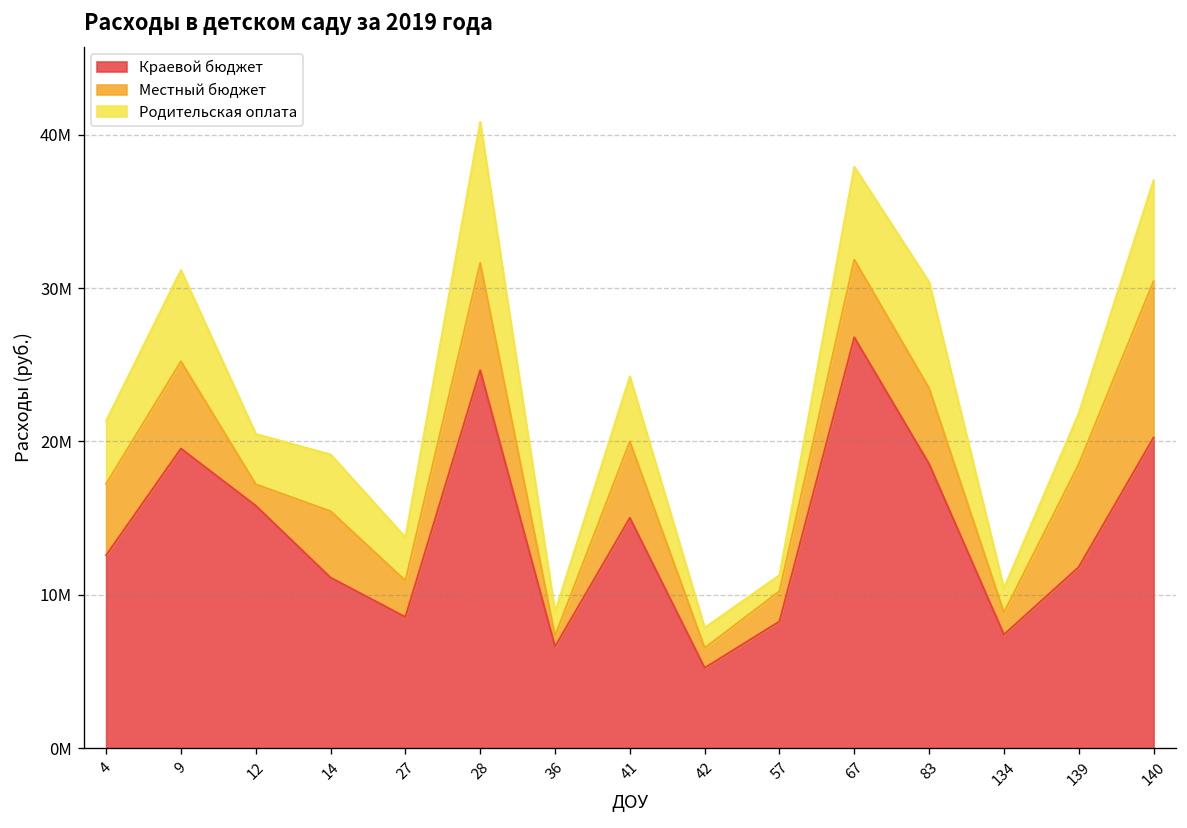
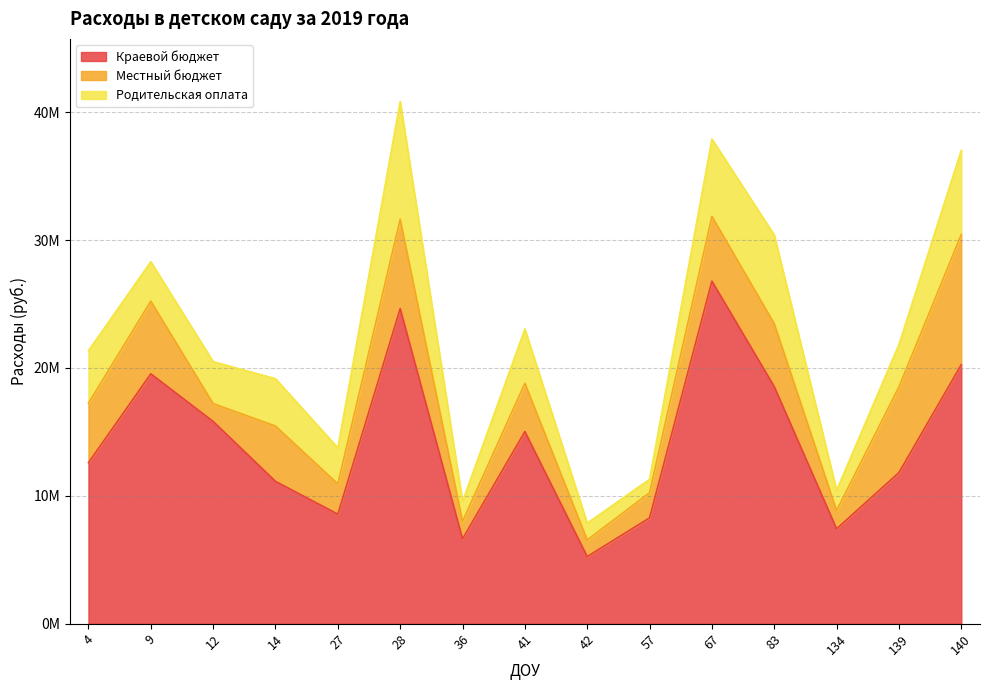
  {
    "Краевой бюджет": {
      "4": 12600000,
      "9": 19500000,
      "12": 15800000,
      "14": 11100000,
      "27": 8600000,
      "28": 24600000,
      "36": 6600000,
      "41": 15000000,
      "42": 5200000,
      "57": 8300000,
      "67": 26800000,
      "83": 18500000,
      "134": 7400000,
      "139": 11800000,
      "140": 20300000
    },
    "Местный бюджет": {
      "4": 4600000,
      "9": 5700000,
      "12": 1400000,
      "14": 4300000,
      "27": 2400000,
      "28": 7000000,
-     "36": 700000,
-     "41": 5000000,
+     "36": 1400000,
+     "41": 3800000,
      "42": 1300000,
      "57": 2000000,
      "67": 5100000,
      "83": 4900000,
      "134": 1400000,
      "139": 6700000,
      "140": 10200000
    },
    "Родительская оплата": {
      "4": 4100000,
-     "9": 5900000,
+     "9": 3100000,
      "12": 3300000,
      "14": 3700000,
      "27": 2800000,
      "28": 9200000,
      "36": 1600000,
      "41": 4200000,
      "42": 1300000,
      "57": 1100000,
      "67": 6000000,
      "83": 6900000,
      "134": 1600000,
      "139": 3300000,
      "140": 6600000
    }
  }
